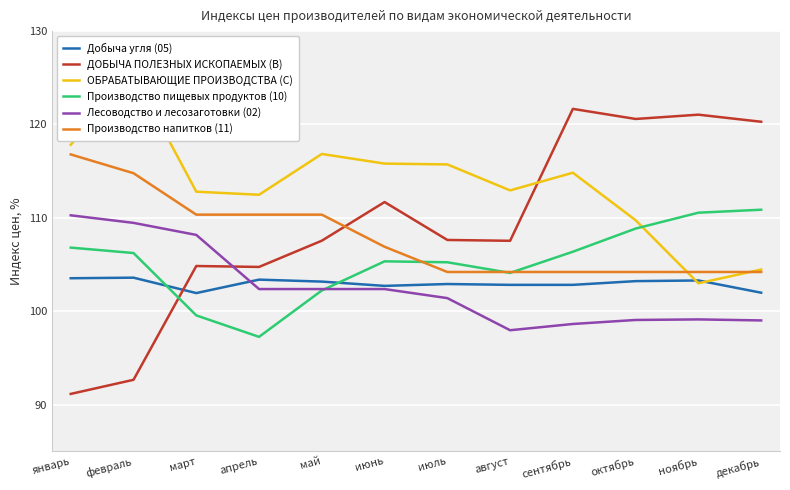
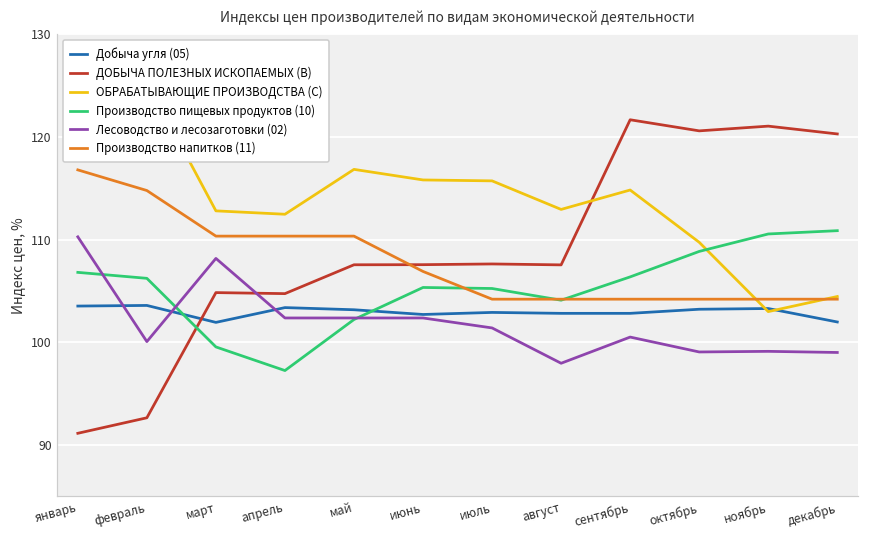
  {
    "Добыча угля (05)": {
      "январь": 104,
      "февраль": 104,
      "март": 102,
      "апрель": 103,
      "май": 103,
      "июнь": 103,
      "июль": 103,
      "август": 103,
      "сентябрь": 103,
      "октябрь": 103,
      "ноябрь": 103,
      "декабрь": 102
    },
    "ДОБЫЧА ПОЛЕЗНЫХ ИСКОПАЕМЫХ (B)": {
      "январь": 91,
      "февраль": 93,
      "март": 105,
      "апрель": 105,
      "май": 108,
-     "июнь": 112,
+     "июнь": 108,
      "июль": 108,
      "август": 108,
      "сентябрь": 122,
      "октябрь": 121,
      "ноябрь": 121,
      "декабрь": 120
    },
    "ОБРАБАТЫВАЮЩИЕ ПРОИЗВОДСТВА (C)": {
      "январь": 118,
      "март": 113,
      "апрель": 112,
      "май": 117,
      "июнь": 116,
      "июль": 116,
      "август": 113,
      "сентябрь": 115,
      "октябрь": 110,
      "ноябрь": 103
    },
    "Производство пищевых продуктов (10)": {
      "январь": 107,
      "февраль": 106,
      "март": 100,
      "апрель": 97,
      "июнь": 105,
      "июль": 105,
      "сентябрь": 106,
      "октябрь": 109,
      "ноябрь": 111,
      "декабрь": 111
    },
    "Лесоводство и лесозаготовки (02)": {
      "январь": 110,
-     "февраль": 109,
+     "февраль": 100,
      "март": 108,
      "апрель": 102,
      "июнь": 102,
      "июль": 101,
      "август": 98,
-     "сентябрь": 99,
+     "сентябрь": 101,
      "октябрь": 99,
      "ноябрь": 99,
      "декабрь": 99
    },
    "Производство напитков (11)": {
      "январь": 117,
      "февраль": 115,
      "март": 110,
      "апрель": 110,
      "май": 110,
      "июнь": 107,
      "июль": 104,
      "сентябрь": 104,
      "октябрь": 104,
      "ноябрь": 104
    }
  }
